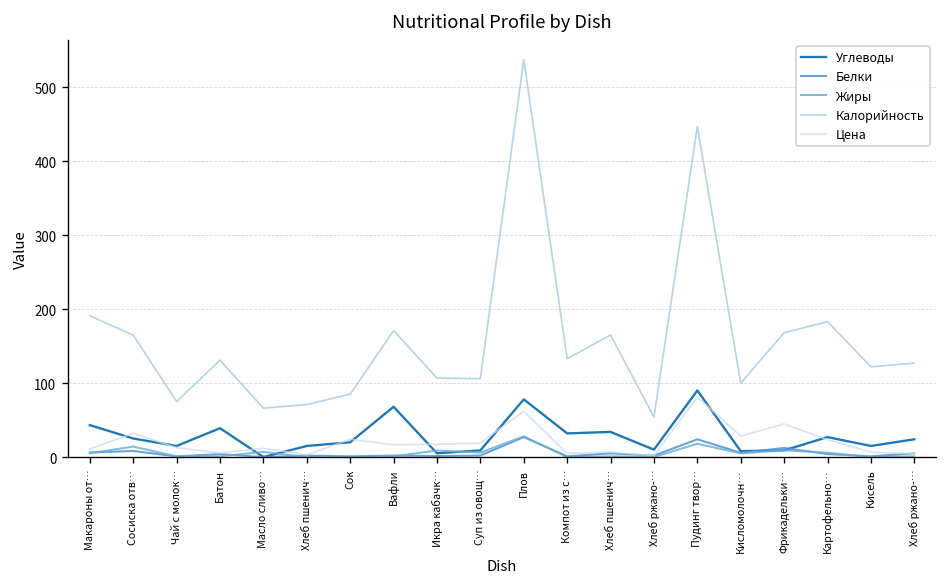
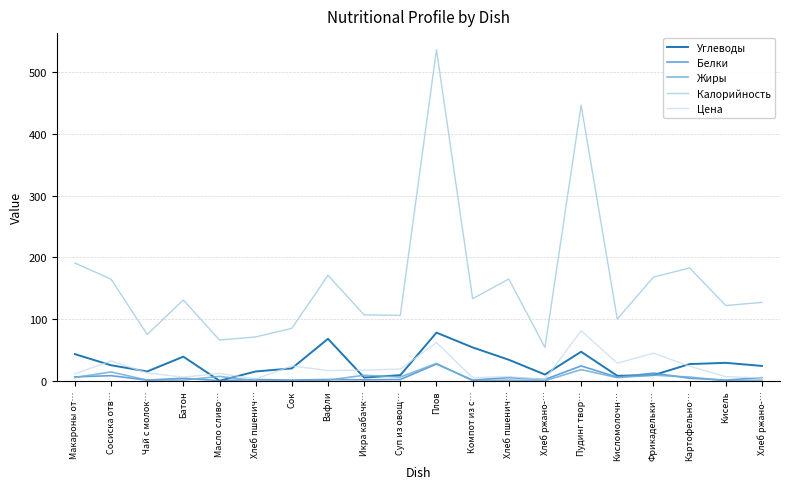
  {
    "Углеводы": {
      "Макароны от…": 40,
      "Сосиска отв…": 30,
      "Батон": 40,
      "Вафли": 70,
      "Плов": 80,
-     "Компот из с…": 30,
-     "Пудинг твор…": 90,
-     "Кисель": 20
+     "Компот из с…": 50,
+     "Пудинг твор…": 50,
+     "Кисель": 30
    }
  }
